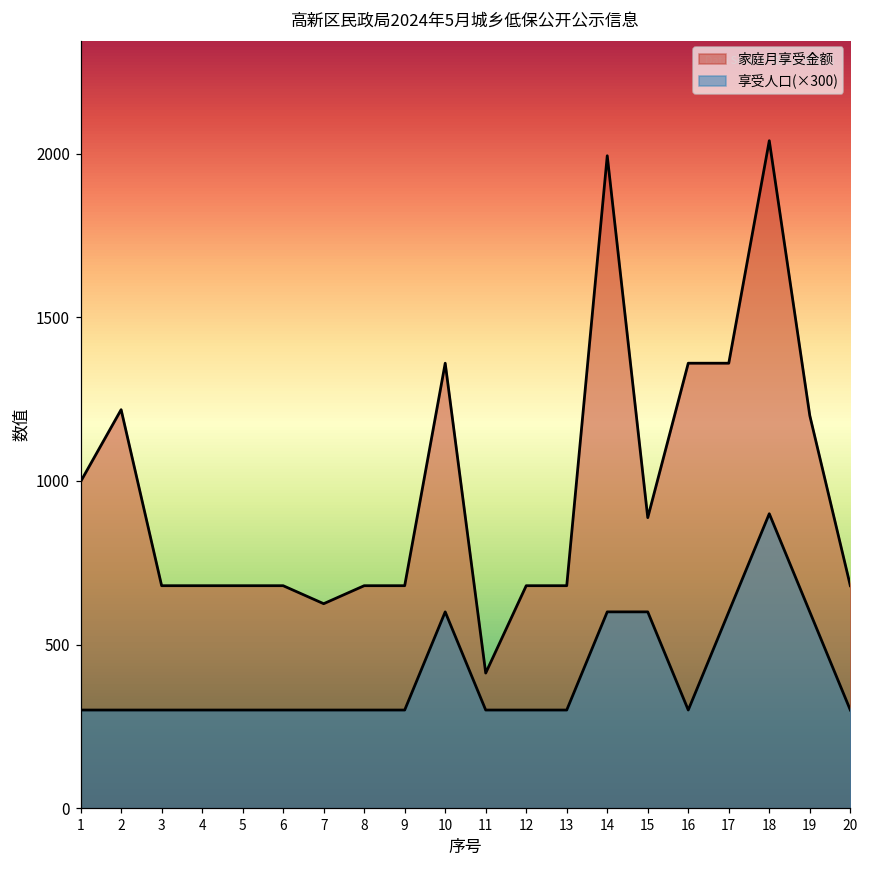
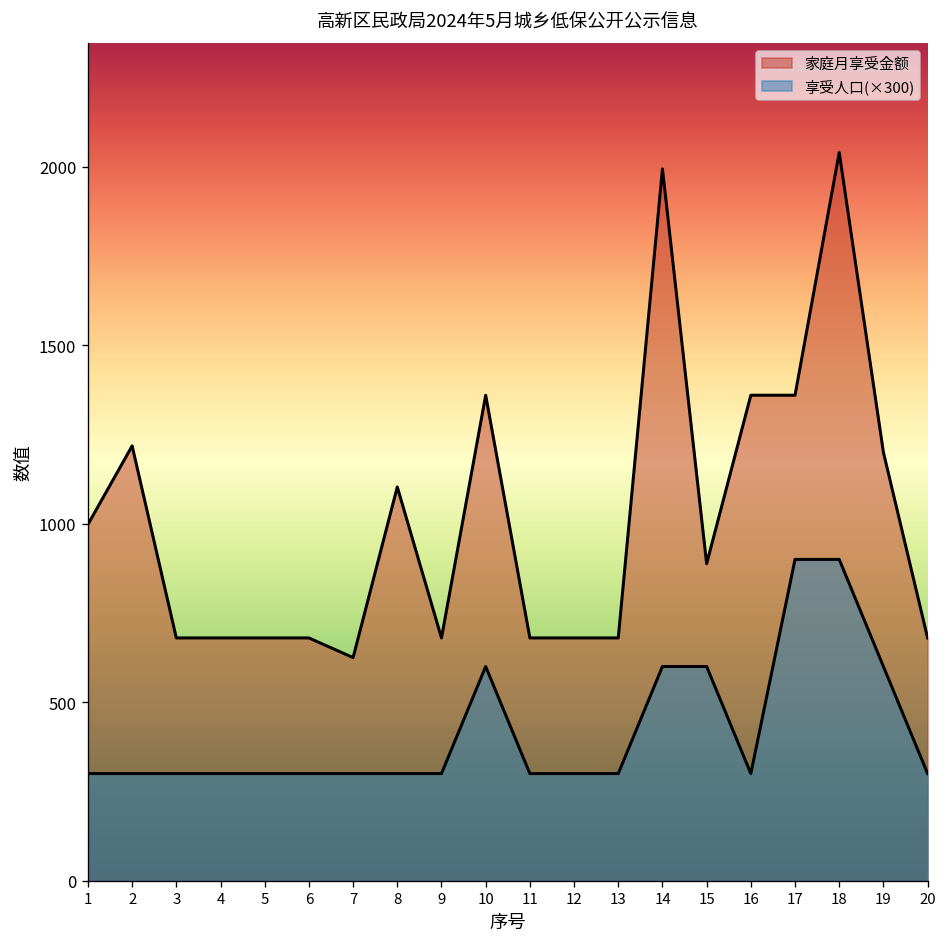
  {
    "家庭月享受金额": {
      "1": 1000,
      "2": 1220,
      "3": 680,
      "4": 680,
      "5": 680,
      "6": 680,
      "7": 630,
-     "8": 680,
+     "8": 1100,
      "9": 680,
      "10": 1360,
-     "11": 410,
+     "11": 680,
      "12": 680,
      "13": 680,
      "14": 1990,
      "15": 890,
      "16": 1360,
      "17": 1360,
      "18": 2040,
      "19": 1200,
      "20": 680
    },
    "享受人口(×300)": {
      "1": 300,
      "2": 300,
      "3": 300,
      "4": 300,
      "5": 300,
      "6": 300,
      "7": 300,
      "8": 300,
      "9": 300,
      "10": 600,
      "11": 300,
      "12": 300,
      "13": 300,
      "14": 600,
      "15": 600,
      "16": 300,
-     "17": 600,
+     "17": 900,
      "18": 900,
      "19": 600,
      "20": 300
    }
  }
